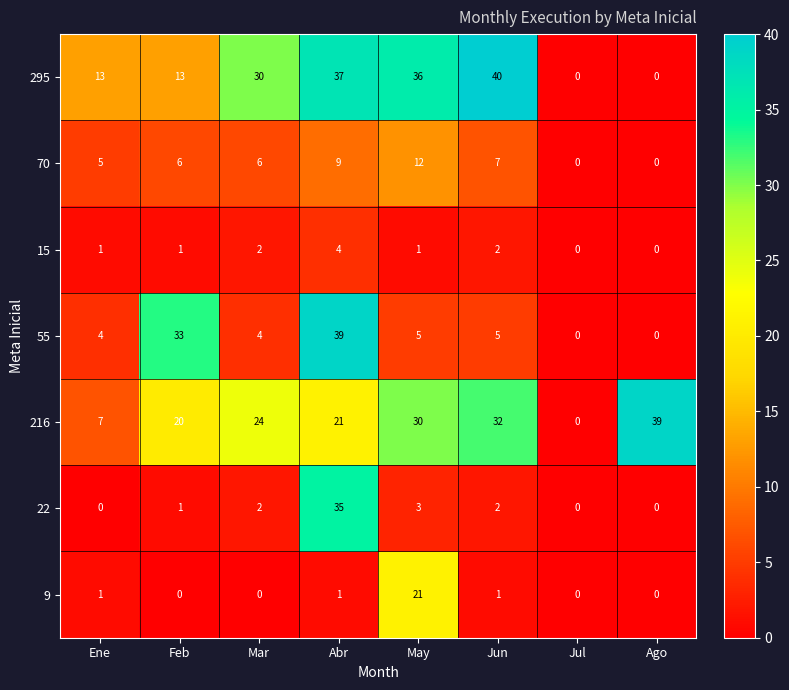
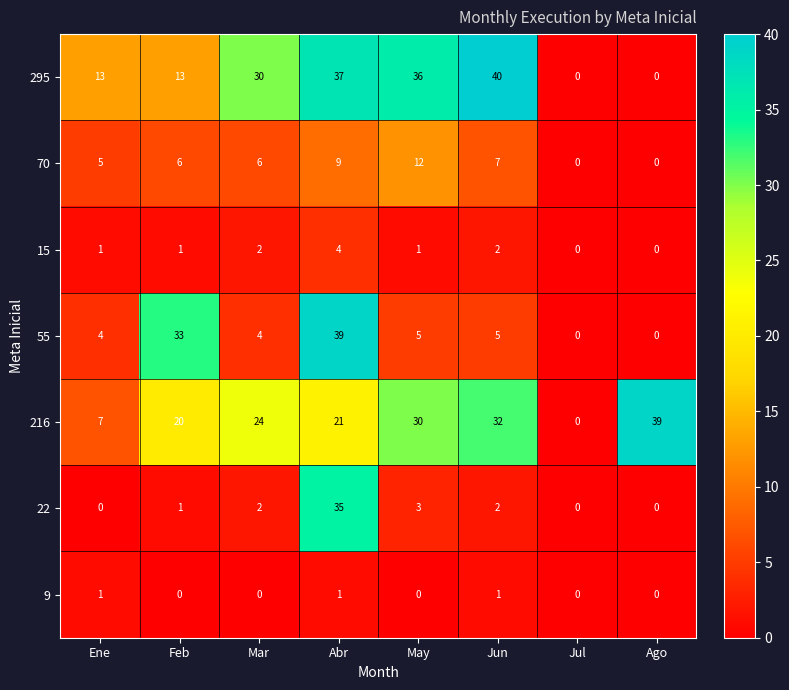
  {
    "295": {
      "Ene": 13,
      "Feb": 13,
      "Mar": 30,
      "Abr": 37,
      "May": 36,
      "Jun": 40,
      "Jul": 0,
      "Ago": 0
    },
    "70": {
      "Ene": 5,
      "Feb": 6,
      "Mar": 6,
      "Abr": 9,
      "May": 12,
      "Jun": 7,
      "Jul": 0,
      "Ago": 0
    },
    "15": {
      "Ene": 1,
      "Feb": 1,
      "Mar": 2,
      "Abr": 4,
      "May": 1,
      "Jun": 2,
      "Jul": 0,
      "Ago": 0
    },
    "55": {
      "Ene": 4,
      "Feb": 33,
      "Mar": 4,
      "Abr": 39,
      "May": 5,
      "Jun": 5,
      "Jul": 0,
      "Ago": 0
    },
    "216": {
      "Ene": 7,
      "Feb": 20,
      "Mar": 24,
      "Abr": 21,
      "May": 30,
      "Jun": 32,
      "Jul": 0,
      "Ago": 39
    },
    "22": {
      "Ene": 0,
      "Feb": 1,
      "Mar": 2,
      "Abr": 35,
      "May": 3,
      "Jun": 2,
      "Jul": 0,
      "Ago": 0
    },
    "9": {
      "Ene": 1,
      "Feb": 0,
      "Mar": 0,
      "Abr": 1,
-     "May": 21,
+     "May": 0,
      "Jun": 1,
      "Jul": 0,
      "Ago": 0
    }
  }
